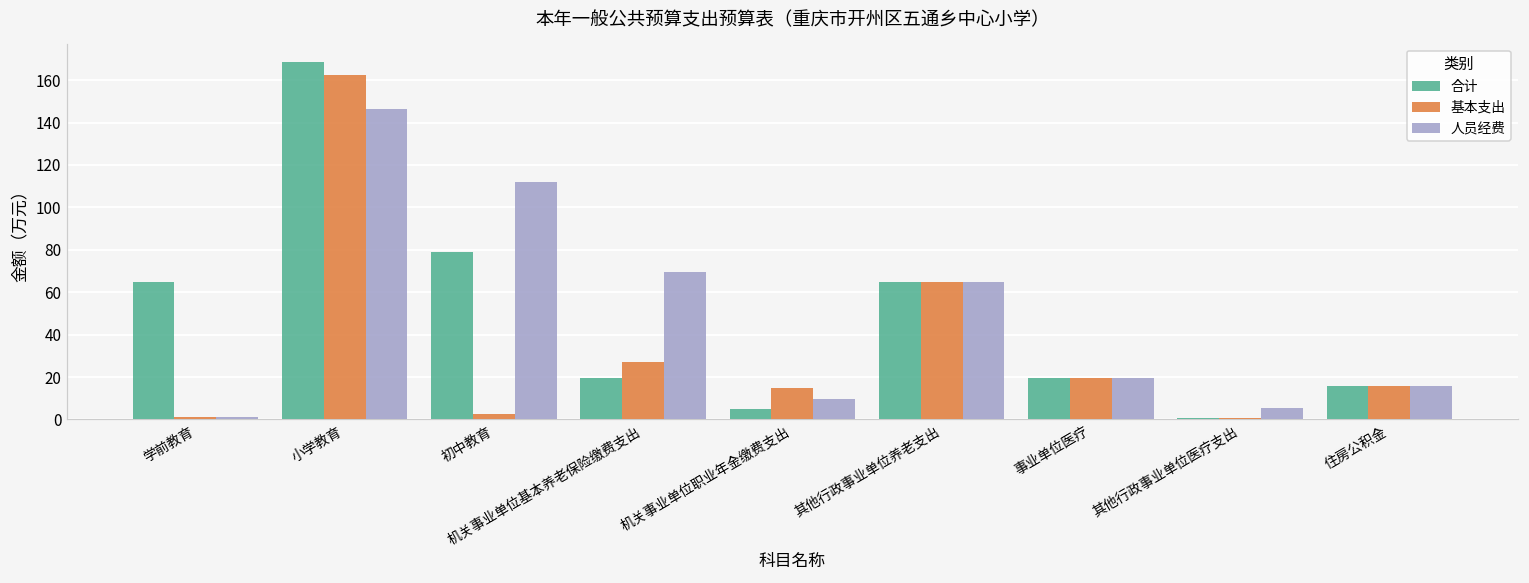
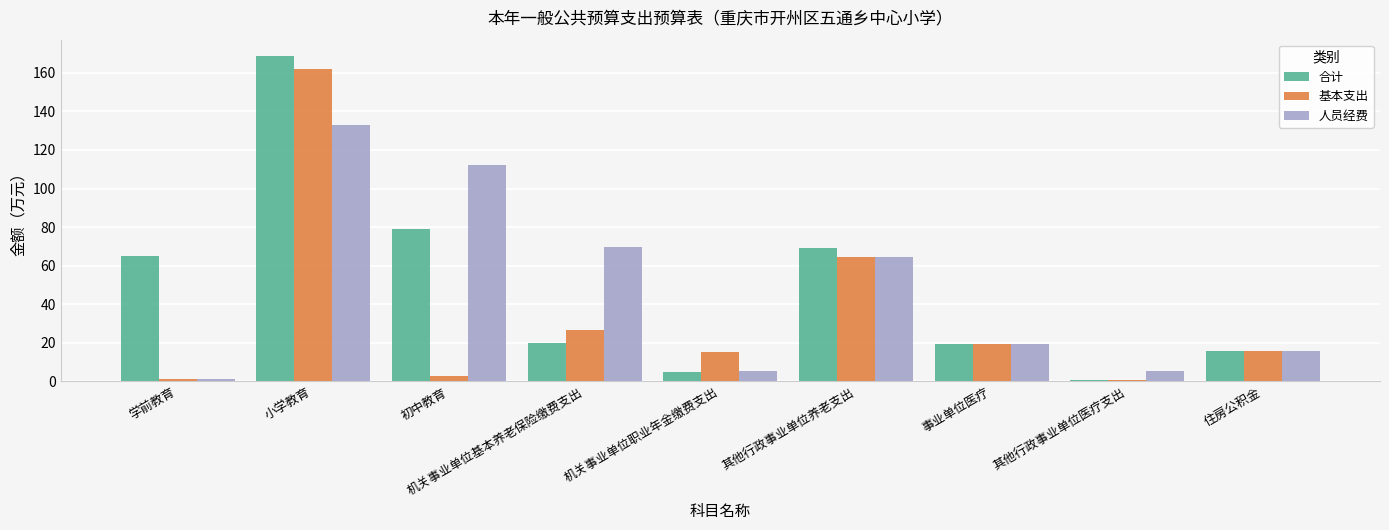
  {
    "合计": {
      "学前教育": 65,
      "小学教育": 169,
      "初中教育": 79,
      "机关事业单位基本养老保险缴费支出": 20,
      "机关事业单位职业年金缴费支出": 5,
-     "其他行政事业单位养老支出": 65,
+     "其他行政事业单位养老支出": 69,
      "事业单位医疗": 20,
      "住房公积金": 16
    },
    "基本支出": {
      "小学教育": 162,
      "初中教育": 3,
      "机关事业单位基本养老保险缴费支出": 27,
      "机关事业单位职业年金缴费支出": 15,
      "其他行政事业单位养老支出": 65,
      "事业单位医疗": 20,
      "住房公积金": 16
    },
    "人员经费": {
-     "小学教育": 146,
+     "小学教育": 133,
      "初中教育": 112,
      "机关事业单位基本养老保险缴费支出": 69,
-     "机关事业单位职业年金缴费支出": 10,
+     "机关事业单位职业年金缴费支出": 5,
      "其他行政事业单位养老支出": 65,
      "事业单位医疗": 20,
      "其他行政事业单位医疗支出": 5,
      "住房公积金": 16
    }
  }
